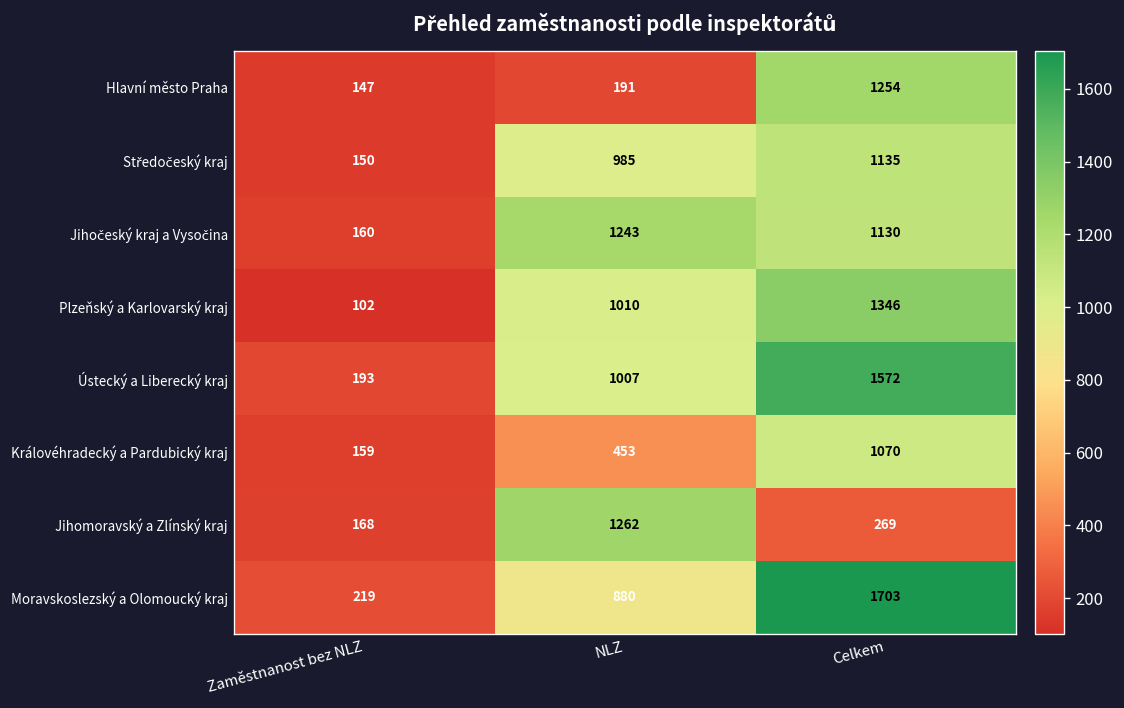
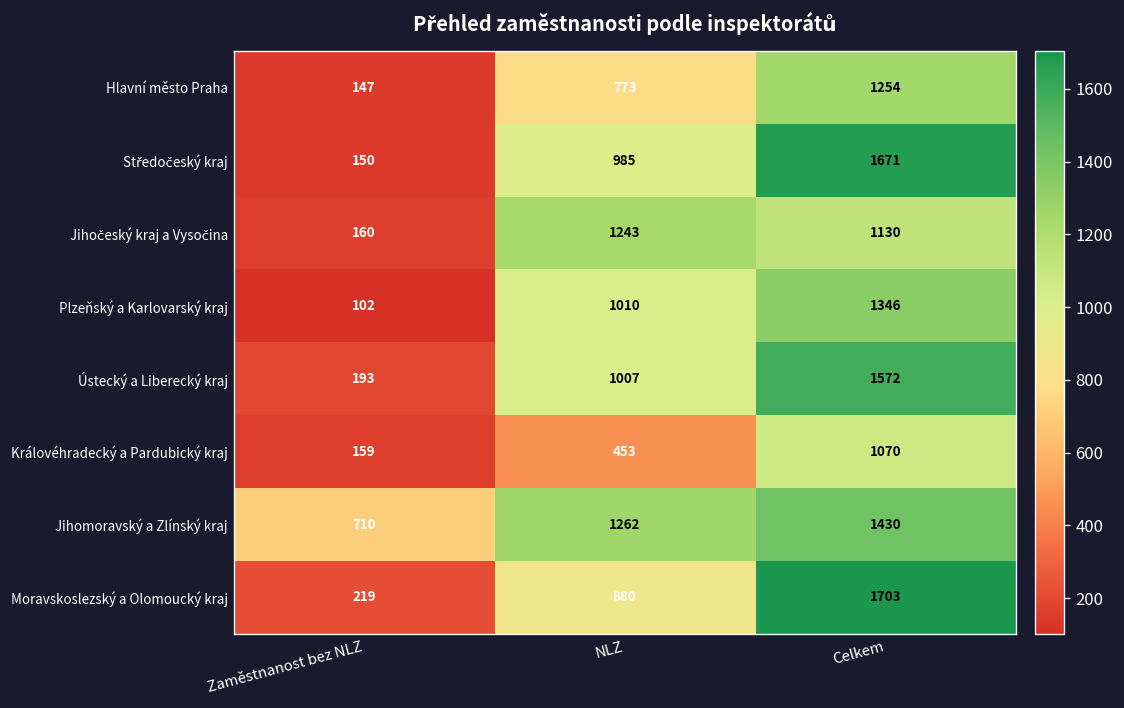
  {
    "Hlavní město Praha": {
      "Zaměstnanost bez NLZ": 147,
-     "NLZ": 191,
+     "NLZ": 773,
      "Celkem": 1254
    },
    "Středočeský kraj": {
      "Zaměstnanost bez NLZ": 150,
      "NLZ": 985,
-     "Celkem": 1135
+     "Celkem": 1671
    },
    "Jihočeský kraj a Vysočina": {
      "Zaměstnanost bez NLZ": 160,
      "NLZ": 1243,
      "Celkem": 1130
    },
    "Plzeňský a Karlovarský kraj": {
      "Zaměstnanost bez NLZ": 102,
      "NLZ": 1010,
      "Celkem": 1346
    },
    "Ústecký a Liberecký kraj": {
      "Zaměstnanost bez NLZ": 193,
      "NLZ": 1007,
      "Celkem": 1572
    },
    "Královéhradecký a Pardubický kraj": {
      "Zaměstnanost bez NLZ": 159,
      "NLZ": 453,
      "Celkem": 1070
    },
    "Jihomoravský a Zlínský kraj": {
-     "Zaměstnanost bez NLZ": 168,
+     "Zaměstnanost bez NLZ": 710,
      "NLZ": 1262,
-     "Celkem": 269
+     "Celkem": 1430
    },
    "Moravskoslezský a Olomoucký kraj": {
      "Zaměstnanost bez NLZ": 219,
      "NLZ": 880,
      "Celkem": 1703
    }
  }
